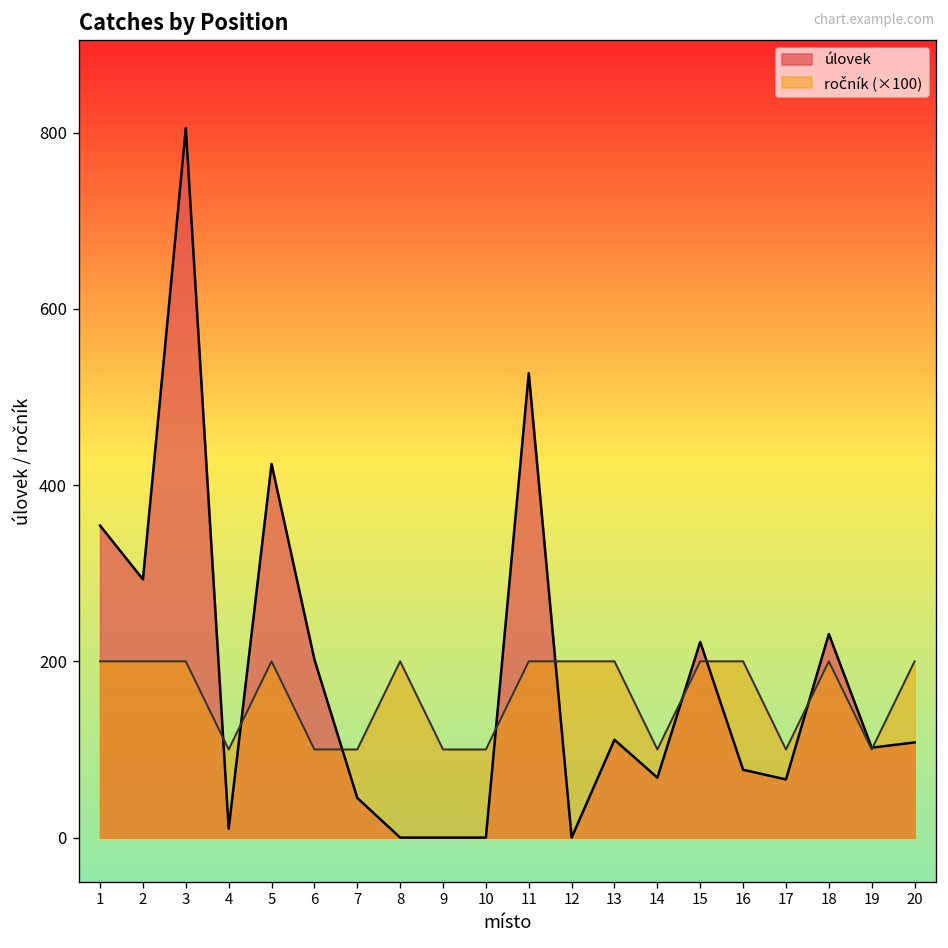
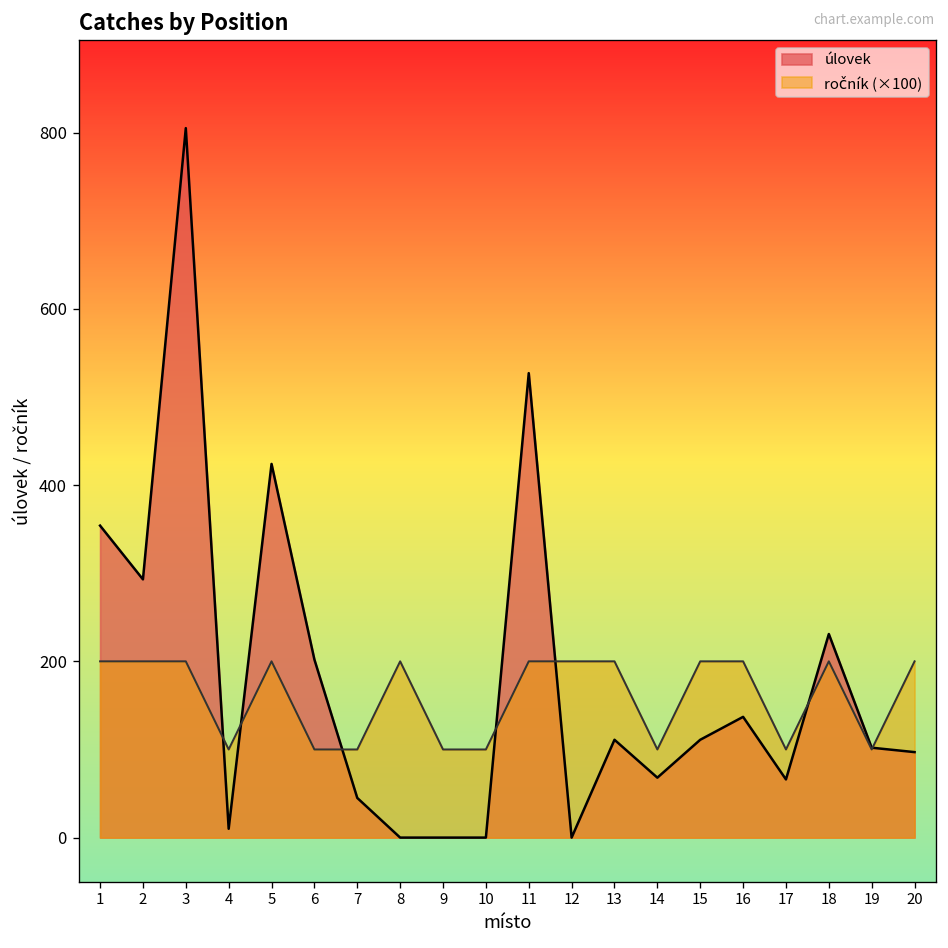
  {
    "úlovek": {
      "1": 350,
      "2": 290,
      "3": 810,
      "4": 10,
      "5": 420,
      "6": 200,
      "7": 50,
      "8": 0,
      "9": 0,
      "10": 0,
      "11": 530,
      "12": 0,
      "13": 110,
      "14": 70,
-     "15": 220,
-     "16": 80,
+     "15": 110,
+     "16": 140,
      "17": 70,
      "18": 230,
-     "20": 110
+     "20": 100
    },
    "ročník (×100)": {
      "1": 200,
      "2": 200,
      "3": 200,
      "4": 100,
      "5": 200,
      "6": 100,
      "7": 100,
      "8": 200,
      "9": 100,
      "10": 100,
      "11": 200,
      "12": 200,
      "13": 200,
      "14": 100,
      "15": 200,
      "16": 200,
      "17": 100,
      "18": 200,
      "20": 200
    }
  }
